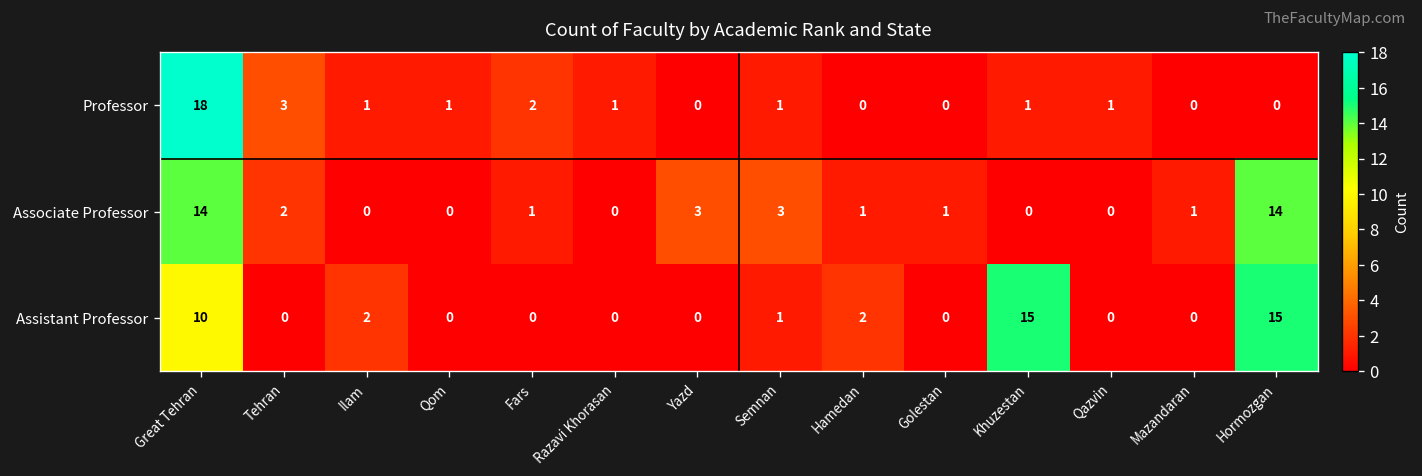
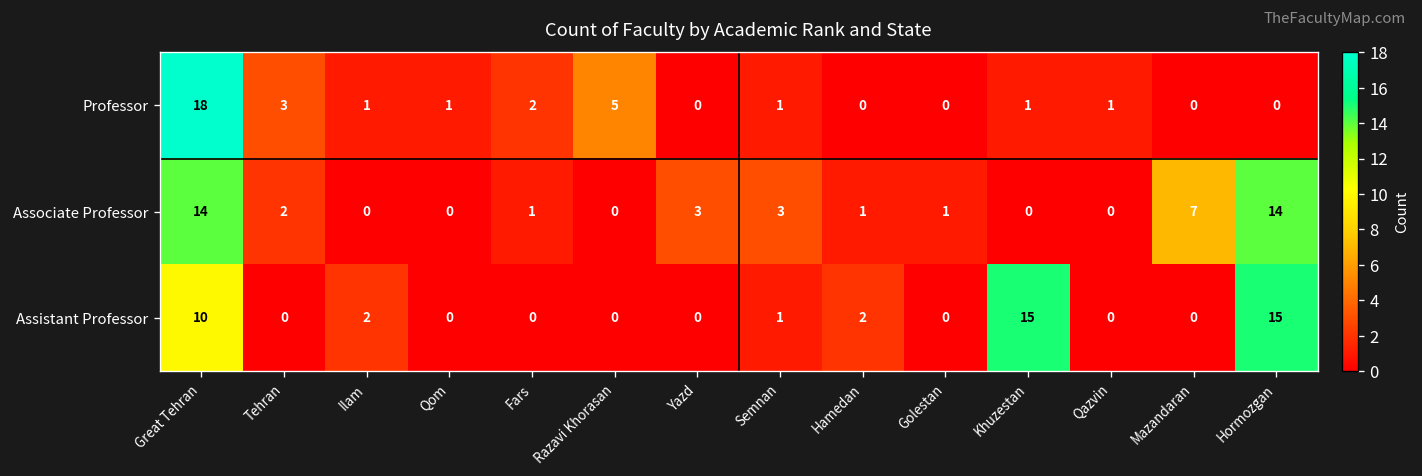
  {
    "Professor": {
      "Great Tehran": 18,
      "Tehran": 3,
      "Ilam": 1,
      "Qom": 1,
      "Fars": 2,
-     "Razavi Khorasan": 1,
+     "Razavi Khorasan": 5,
      "Yazd": 0,
      "Semnan": 1,
      "Hamedan": 0,
      "Golestan": 0,
      "Khuzestan": 1,
      "Qazvin": 1,
      "Mazandaran": 0,
      "Hormozgan": 0
    },
    "Associate Professor": {
      "Great Tehran": 14,
      "Tehran": 2,
      "Ilam": 0,
      "Qom": 0,
      "Fars": 1,
      "Razavi Khorasan": 0,
      "Yazd": 3,
      "Semnan": 3,
      "Hamedan": 1,
      "Golestan": 1,
      "Khuzestan": 0,
      "Qazvin": 0,
-     "Mazandaran": 1,
+     "Mazandaran": 7,
      "Hormozgan": 14
    },
    "Assistant Professor": {
      "Great Tehran": 10,
      "Tehran": 0,
      "Ilam": 2,
      "Qom": 0,
      "Fars": 0,
      "Razavi Khorasan": 0,
      "Yazd": 0,
      "Semnan": 1,
      "Hamedan": 2,
      "Golestan": 0,
      "Khuzestan": 15,
      "Qazvin": 0,
      "Mazandaran": 0,
      "Hormozgan": 15
    }
  }
